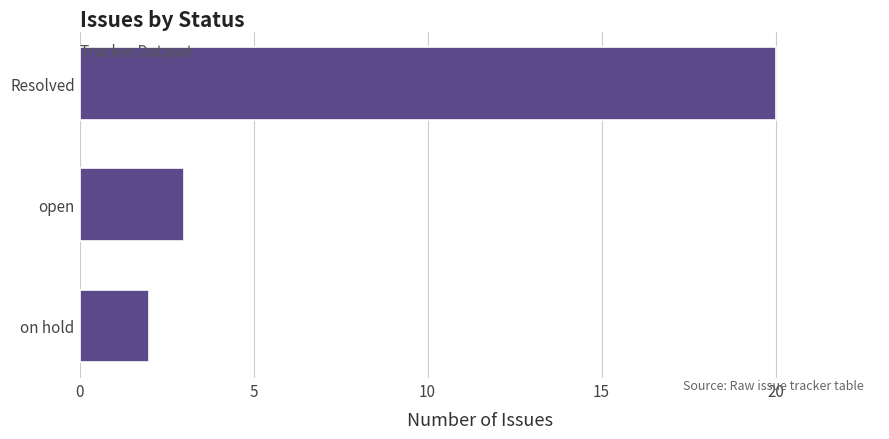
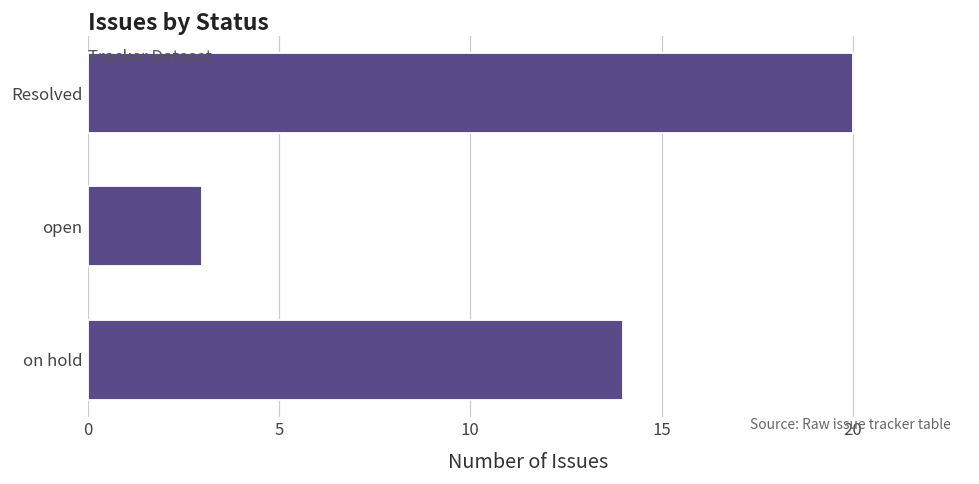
  {
    "Resolved": 20,
    "open": 3,
-   "on hold": 2
+   "on hold": 14
  }
